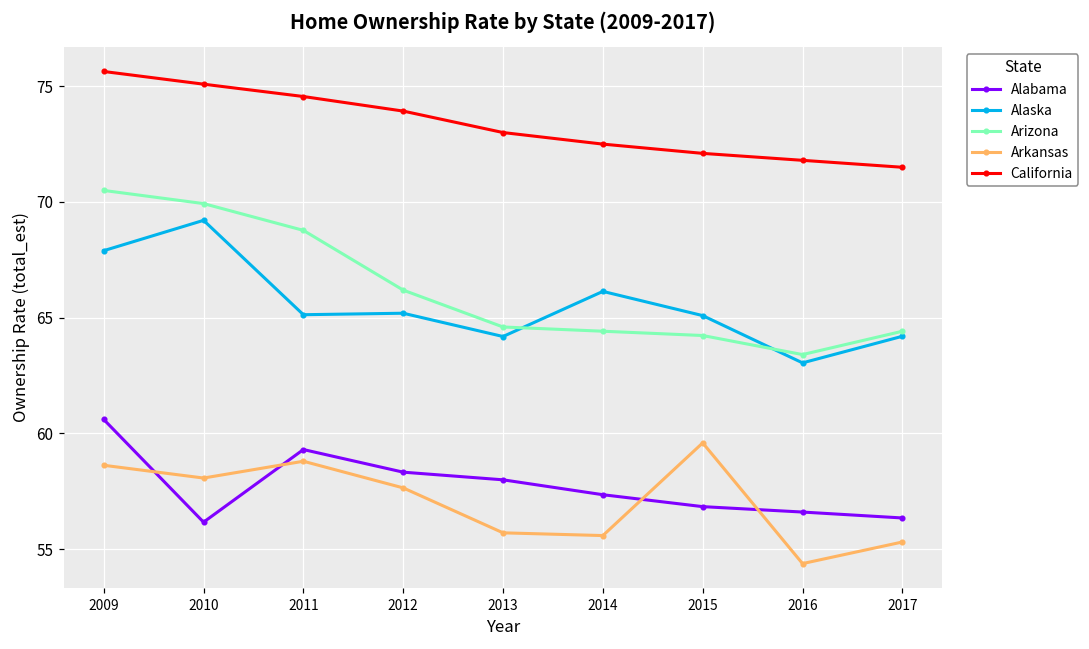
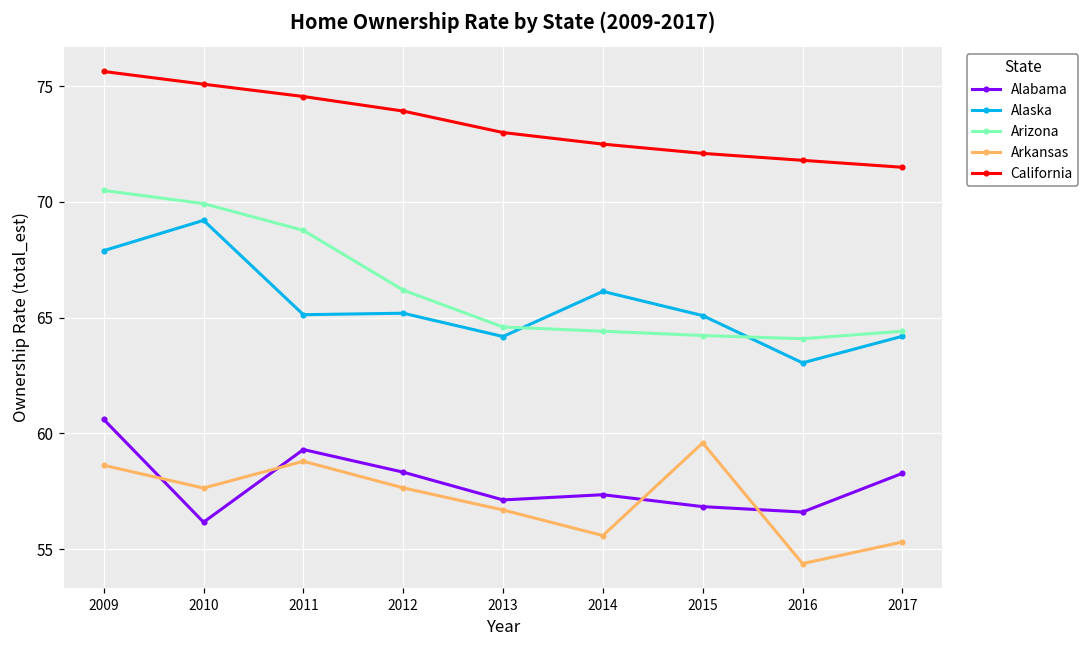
  {
    "Alabama": {
      "2009": 60.6,
      "2010": 56.2,
      "2011": 59.3,
      "2012": 58.3,
-     "2013": 58.0,
+     "2013": 57.1,
      "2014": 57.4,
      "2015": 56.8,
      "2016": 56.6,
-     "2017": 56.4
+     "2017": 58.3
    },
    "Alaska": {
      "2009": 67.9,
      "2010": 69.2,
      "2011": 65.1,
      "2012": 65.2,
      "2013": 64.2,
      "2014": 66.1,
      "2015": 65.1,
      "2016": 63.1,
      "2017": 64.2
    },
    "Arizona": {
      "2009": 70.5,
      "2010": 69.9,
      "2011": 68.8,
      "2012": 66.2,
      "2013": 64.6,
      "2014": 64.4,
      "2015": 64.2,
-     "2016": 63.4,
+     "2016": 64.1,
      "2017": 64.4
    },
    "Arkansas": {
      "2009": 58.6,
-     "2010": 58.1,
+     "2010": 57.6,
      "2011": 58.8,
      "2012": 57.6,
-     "2013": 55.7,
+     "2013": 56.7,
      "2014": 55.6,
      "2015": 59.6,
      "2016": 54.4,
      "2017": 55.3
    },
    "California": {
      "2009": 75.6,
      "2010": 75.1,
      "2011": 74.6,
      "2012": 73.9,
      "2013": 73.0,
      "2014": 72.5,
      "2015": 72.1,
      "2016": 71.8,
      "2017": 71.5
    }
  }
